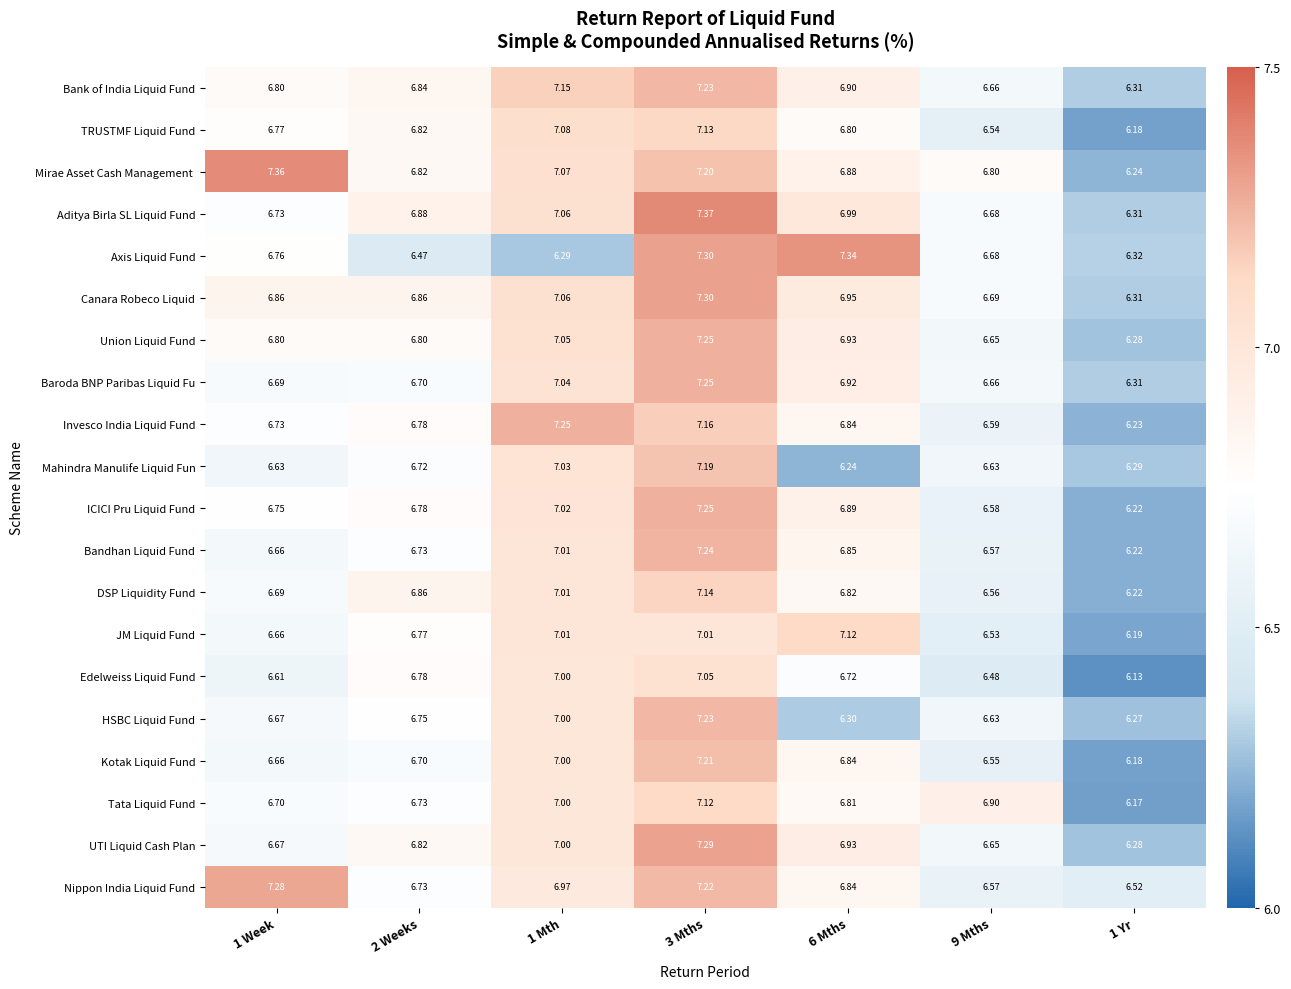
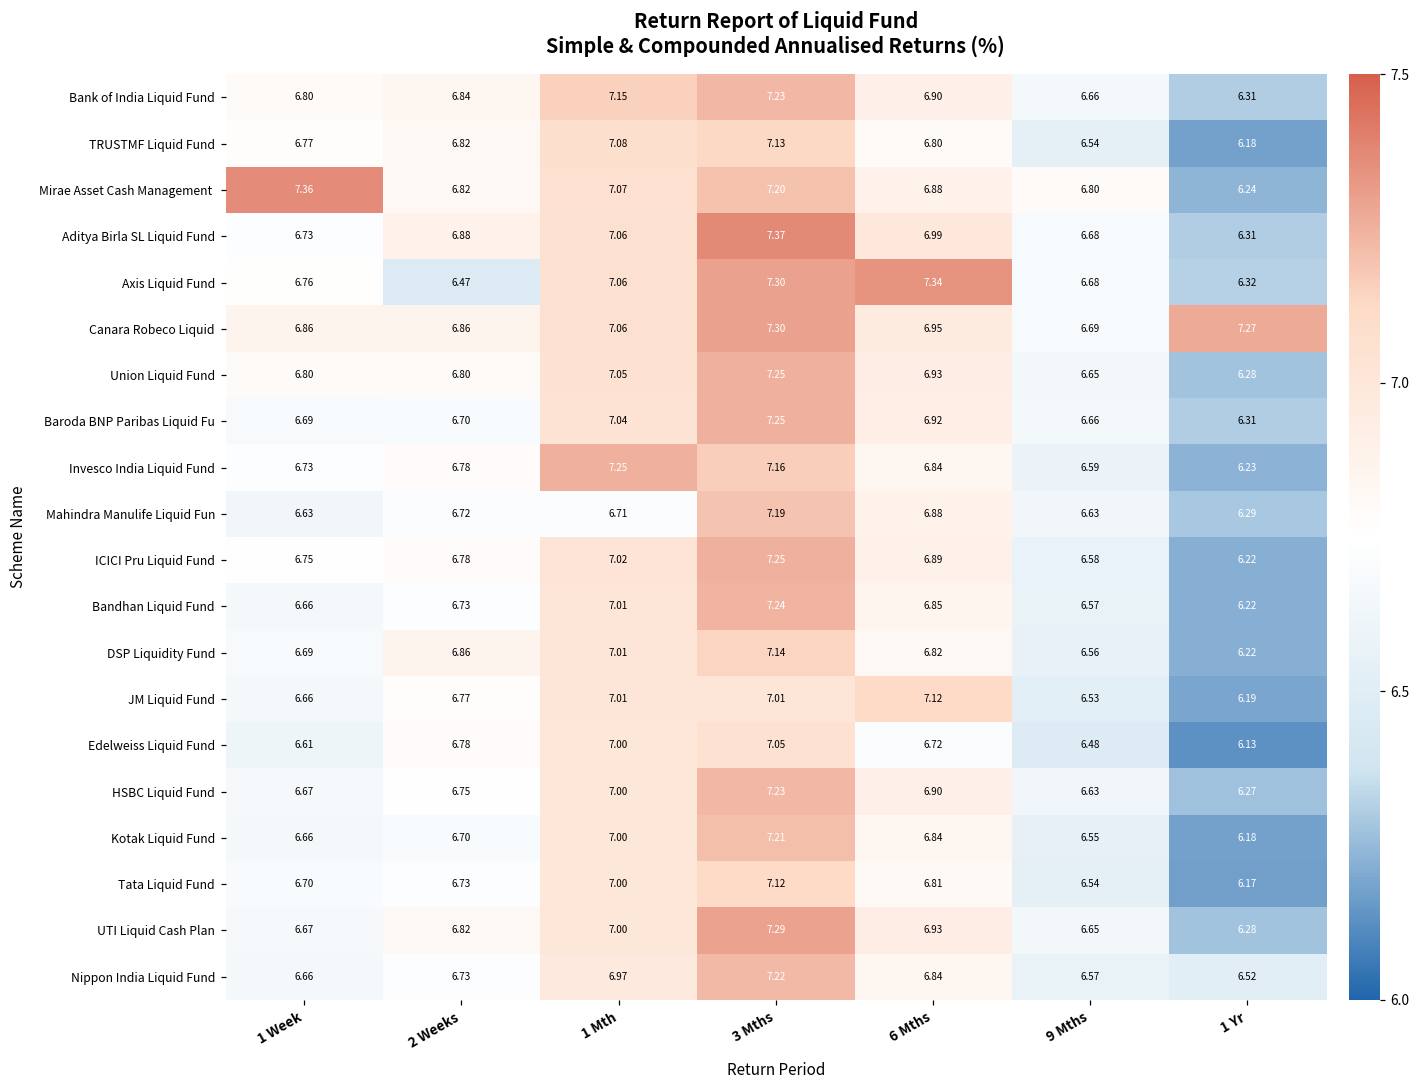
  {
    "Bank of India Liquid Fund": {
      "1 Week": 6.80,
      "2 Weeks": 6.84,
      "1 Mth": 7.15,
      "3 Mths": 7.23,
      "6 Mths": 6.90,
      "9 Mths": 6.66,
      "1 Yr": 6.31
    },
    "TRUSTMF Liquid Fund": {
      "1 Week": 6.77,
      "2 Weeks": 6.82,
      "1 Mth": 7.08,
      "3 Mths": 7.13,
      "6 Mths": 6.80,
      "9 Mths": 6.54,
      "1 Yr": 6.18
    },
    "Mirae Asset Cash Management": {
      "1 Week": 7.36,
      "2 Weeks": 6.82,
      "1 Mth": 7.07,
      "3 Mths": 7.20,
      "6 Mths": 6.88,
      "9 Mths": 6.80,
      "1 Yr": 6.24
    },
    "Aditya Birla SL Liquid Fund": {
      "1 Week": 6.73,
      "2 Weeks": 6.88,
      "1 Mth": 7.06,
      "3 Mths": 7.37,
      "6 Mths": 6.99,
      "9 Mths": 6.68,
      "1 Yr": 6.31
    },
    "Axis Liquid Fund": {
      "1 Week": 6.76,
      "2 Weeks": 6.47,
-     "1 Mth": 6.29,
+     "1 Mth": 7.06,
      "3 Mths": 7.30,
      "6 Mths": 7.34,
      "9 Mths": 6.68,
      "1 Yr": 6.32
    },
    "Canara Robeco Liquid": {
      "1 Week": 6.86,
      "2 Weeks": 6.86,
      "1 Mth": 7.06,
      "3 Mths": 7.30,
      "6 Mths": 6.95,
      "9 Mths": 6.69,
-     "1 Yr": 6.31
+     "1 Yr": 7.27
    },
    "Union Liquid Fund": {
      "1 Week": 6.80,
      "2 Weeks": 6.80,
      "1 Mth": 7.05,
      "3 Mths": 7.25,
      "6 Mths": 6.93,
      "9 Mths": 6.65,
      "1 Yr": 6.28
    },
    "Baroda BNP Paribas Liquid Fu": {
      "1 Week": 6.69,
      "2 Weeks": 6.70,
      "1 Mth": 7.04,
      "3 Mths": 7.25,
      "6 Mths": 6.92,
      "9 Mths": 6.66,
      "1 Yr": 6.31
    },
    "Invesco India Liquid Fund": {
      "1 Week": 6.73,
      "2 Weeks": 6.78,
      "1 Mth": 7.25,
      "3 Mths": 7.16,
      "6 Mths": 6.84,
      "9 Mths": 6.59,
      "1 Yr": 6.23
    },
    "Mahindra Manulife Liquid Fun": {
      "1 Week": 6.63,
      "2 Weeks": 6.72,
-     "1 Mth": 7.03,
+     "1 Mth": 6.71,
      "3 Mths": 7.19,
-     "6 Mths": 6.24,
+     "6 Mths": 6.88,
      "9 Mths": 6.63,
      "1 Yr": 6.29
    },
    "ICICI Pru Liquid Fund": {
      "1 Week": 6.75,
      "2 Weeks": 6.78,
      "1 Mth": 7.02,
      "3 Mths": 7.25,
      "6 Mths": 6.89,
      "9 Mths": 6.58,
      "1 Yr": 6.22
    },
    "Bandhan Liquid Fund": {
      "1 Week": 6.66,
      "2 Weeks": 6.73,
      "1 Mth": 7.01,
      "3 Mths": 7.24,
      "6 Mths": 6.85,
      "9 Mths": 6.57,
      "1 Yr": 6.22
    },
    "DSP Liquidity Fund": {
      "1 Week": 6.69,
      "2 Weeks": 6.86,
      "1 Mth": 7.01,
      "3 Mths": 7.14,
      "6 Mths": 6.82,
      "9 Mths": 6.56,
      "1 Yr": 6.22
    },
    "JM Liquid Fund": {
      "1 Week": 6.66,
      "2 Weeks": 6.77,
      "1 Mth": 7.01,
      "3 Mths": 7.01,
      "6 Mths": 7.12,
      "9 Mths": 6.53,
      "1 Yr": 6.19
    },
    "Edelweiss Liquid Fund": {
      "1 Week": 6.61,
      "2 Weeks": 6.78,
      "1 Mth": 7.00,
      "3 Mths": 7.05,
      "6 Mths": 6.72,
      "9 Mths": 6.48,
      "1 Yr": 6.13
    },
    "HSBC Liquid Fund": {
      "1 Week": 6.67,
      "2 Weeks": 6.75,
      "1 Mth": 7.00,
      "3 Mths": 7.23,
-     "6 Mths": 6.30,
+     "6 Mths": 6.90,
      "9 Mths": 6.63,
      "1 Yr": 6.27
    },
    "Kotak Liquid Fund": {
      "1 Week": 6.66,
      "2 Weeks": 6.70,
      "1 Mth": 7.00,
      "3 Mths": 7.21,
      "6 Mths": 6.84,
      "9 Mths": 6.55,
      "1 Yr": 6.18
    },
    "Tata Liquid Fund": {
      "1 Week": 6.70,
      "2 Weeks": 6.73,
      "1 Mth": 7.00,
      "3 Mths": 7.12,
      "6 Mths": 6.81,
-     "9 Mths": 6.90,
+     "9 Mths": 6.54,
      "1 Yr": 6.17
    },
    "UTI Liquid Cash Plan": {
      "1 Week": 6.67,
      "2 Weeks": 6.82,
      "1 Mth": 7.00,
      "3 Mths": 7.29,
      "6 Mths": 6.93,
      "9 Mths": 6.65,
      "1 Yr": 6.28
    },
    "Nippon India Liquid Fund": {
-     "1 Week": 7.28,
+     "1 Week": 6.66,
      "2 Weeks": 6.73,
      "1 Mth": 6.97,
      "3 Mths": 7.22,
      "6 Mths": 6.84,
      "9 Mths": 6.57,
      "1 Yr": 6.52
    }
  }
